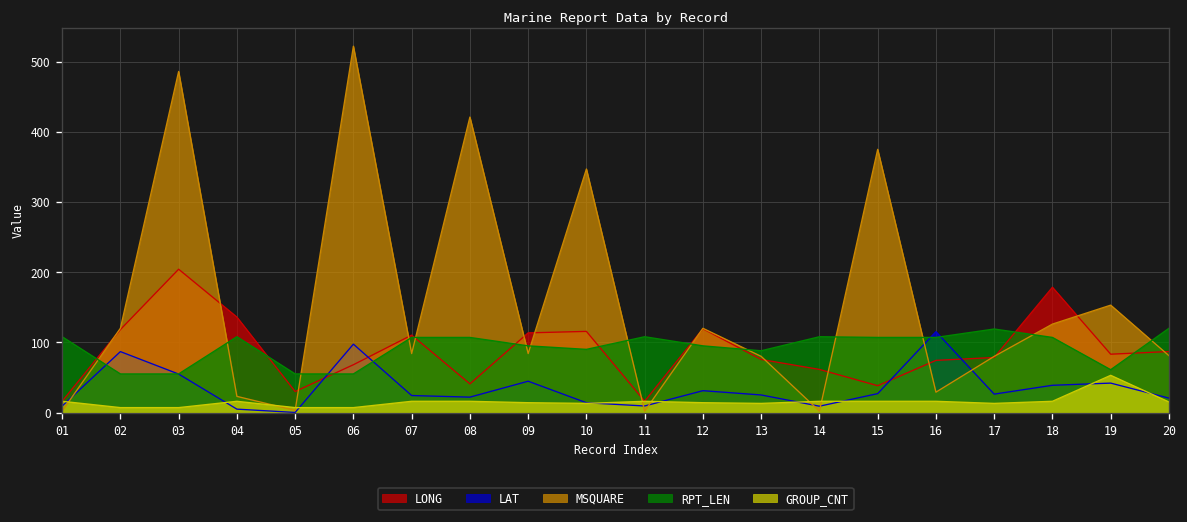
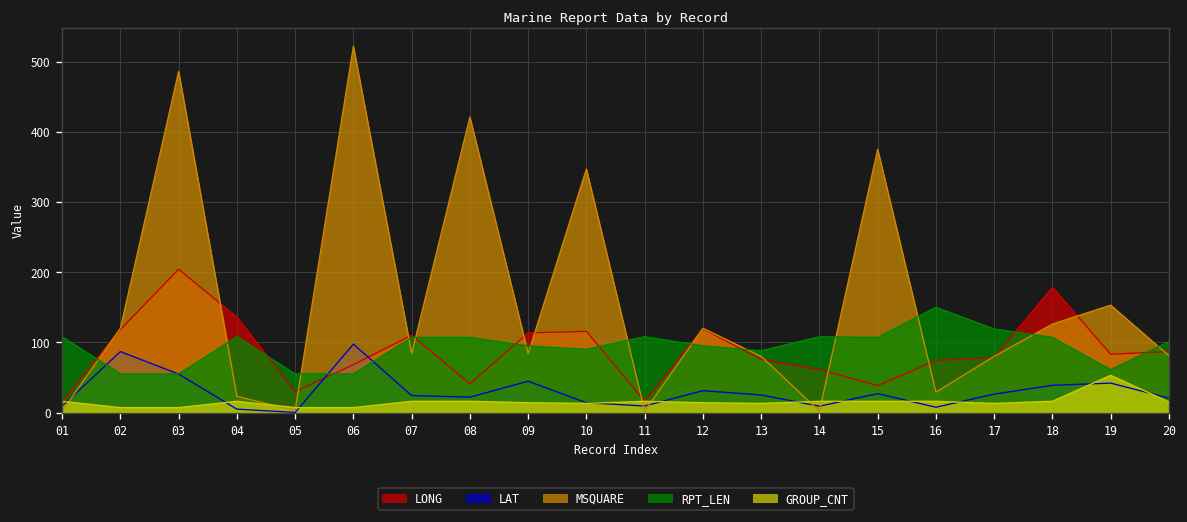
  {
    "LONG": {
      "03": 200,
      "04": 140,
      "05": 30,
      "06": 70,
      "08": 40,
      "09": 110,
      "10": 120,
      "13": 80,
      "14": 60,
      "15": 40,
      "16": 70,
      "18": 180,
      "19": 80,
      "20": 90
    },
    "LAT": {
      "01": 10,
      "02": 90,
      "04": 0,
      "06": 100,
      "07": 20,
      "08": 20,
      "09": 40,
      "11": 10,
      "12": 30,
      "13": 30,
      "14": 10,
      "15": 30,
-     "16": 120,
+     "16": 10,
      "17": 30,
      "18": 40,
      "19": 40,
      "20": 20
    },
    "MSQUARE": {
      "01": 0,
      "03": 490,
      "04": 20,
      "06": 520,
      "07": 80,
      "08": 420,
      "09": 80,
      "10": 350,
      "11": 0,
      "13": 80,
      "14": 0,
      "15": 380,
      "16": 30,
      "18": 130,
      "19": 150,
      "20": 80
    },
    "RPT_LEN": {
      "01": 110,
      "02": 60,
      "04": 110,
      "05": 60,
      "06": 60,
      "08": 110,
      "09": 100,
      "10": 90,
      "11": 110,
      "12": 100,
      "13": 90,
      "14": 110,
      "15": 110,
-     "16": 110,
+     "16": 150,
      "17": 120,
      "18": 110,
      "19": 60,
-     "20": 120
+     "20": 100
    },
    "GROUP_CNT": {
      "02": 10,
      "03": 10,
      "04": 20,
      "06": 10,
      "07": 20,
      "08": 20,
      "09": 10,
      "12": 10,
      "13": 10,
      "14": 20,
      "15": 20,
      "16": 20,
      "17": 10,
      "18": 20,
      "19": 50,
      "20": 20
    }
  }
